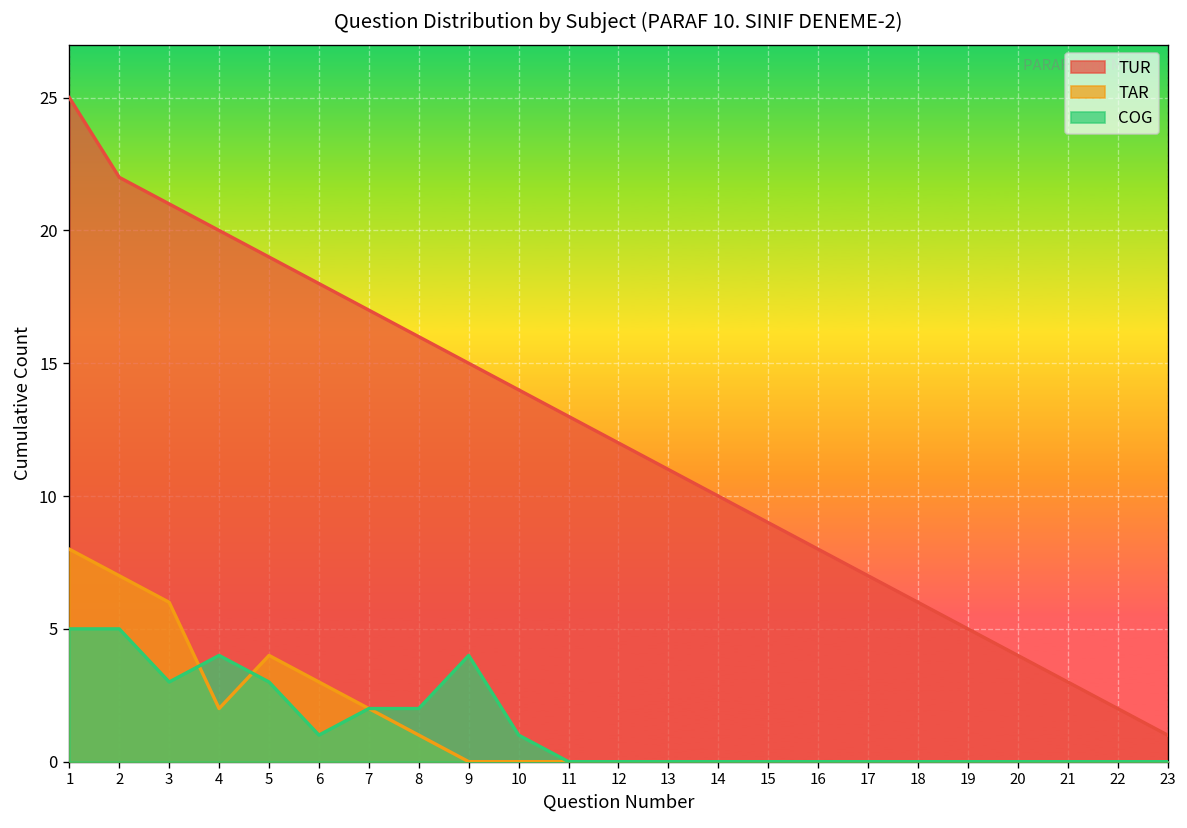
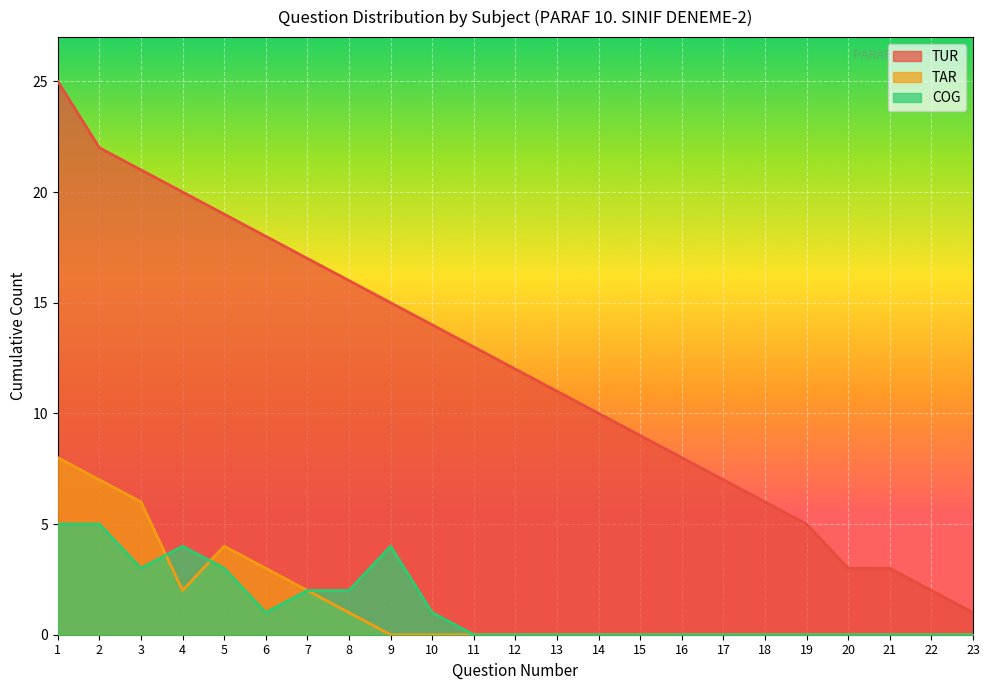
  {
    "TUR": {
      "1": 25,
      "2": 22,
      "3": 21,
      "4": 20,
      "5": 19,
      "6": 18,
      "7": 17,
      "8": 16,
      "9": 15,
      "10": 14,
      "11": 13,
      "12": 12,
      "13": 11,
      "14": 10,
      "15": 9,
      "16": 8,
      "17": 7,
      "18": 6,
      "19": 5,
-     "20": 4,
+     "20": 3,
      "21": 3,
      "22": 2,
      "23": 1
    },
    "TAR": {
      "1": 8,
      "2": 7,
      "3": 6,
      "4": 2,
      "5": 4,
      "6": 3,
      "8": 1,
      "9": 0,
      "10": 0
    },
    "COG": {
      "1": 5,
      "2": 5,
      "3": 3,
      "4": 4,
      "5": 3,
      "6": 1,
      "8": 2,
      "9": 4,
      "10": 1
    }
  }
